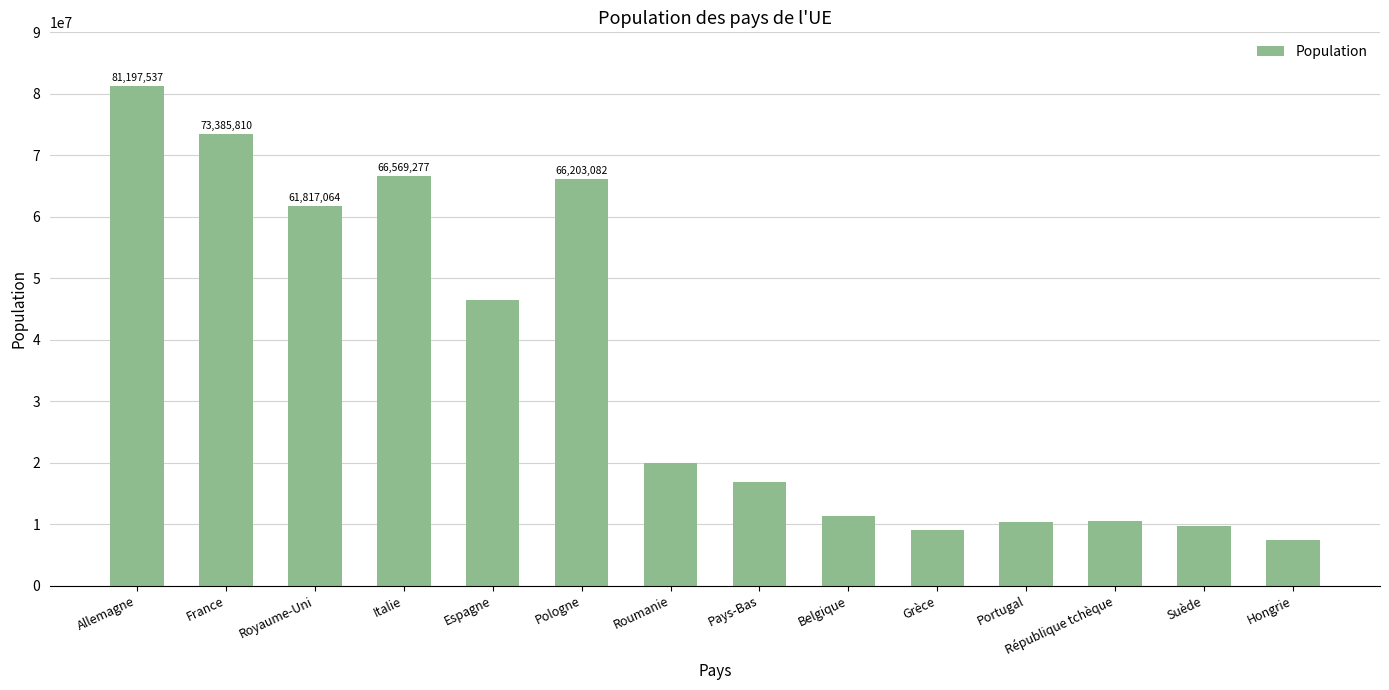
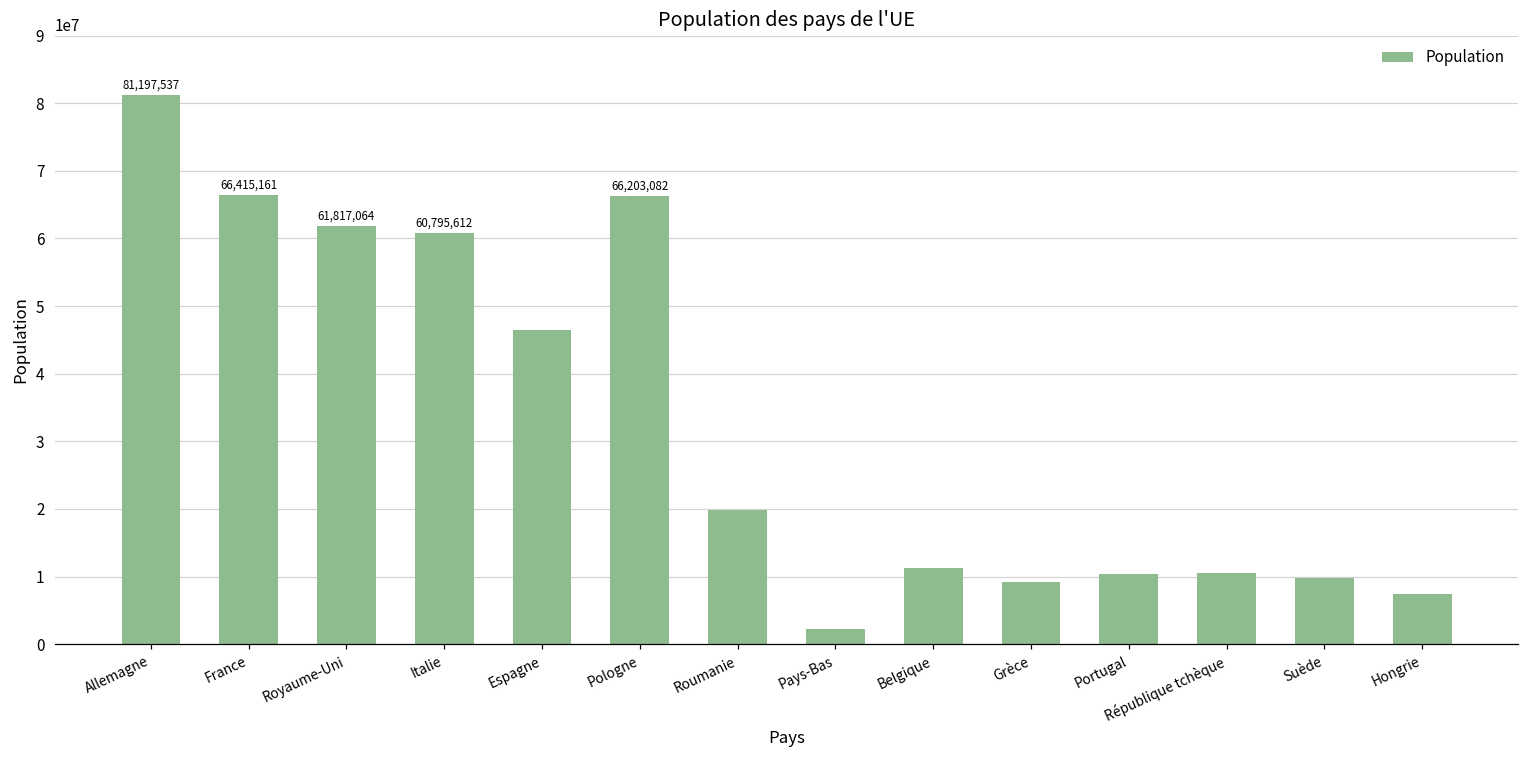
  {
    "Allemagne": "81,197,537",
-   "France": "73,385,810",
+   "France": "66,415,161",
    "Royaume-Uni": "61,817,064",
-   "Italie": "66,569,277",
+   "Italie": "60,795,612",
    "Pologne": "66,203,082",
-   "Pays-Bas": "17000000"
+   "Pays-Bas": "2000000"
  }
